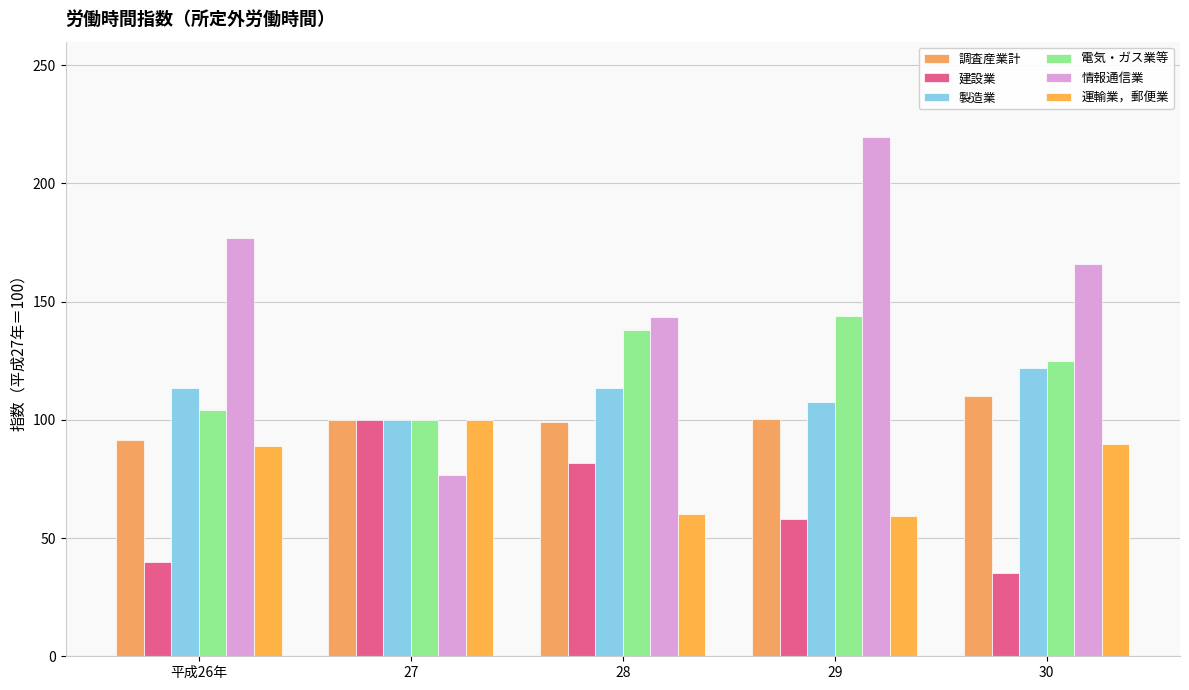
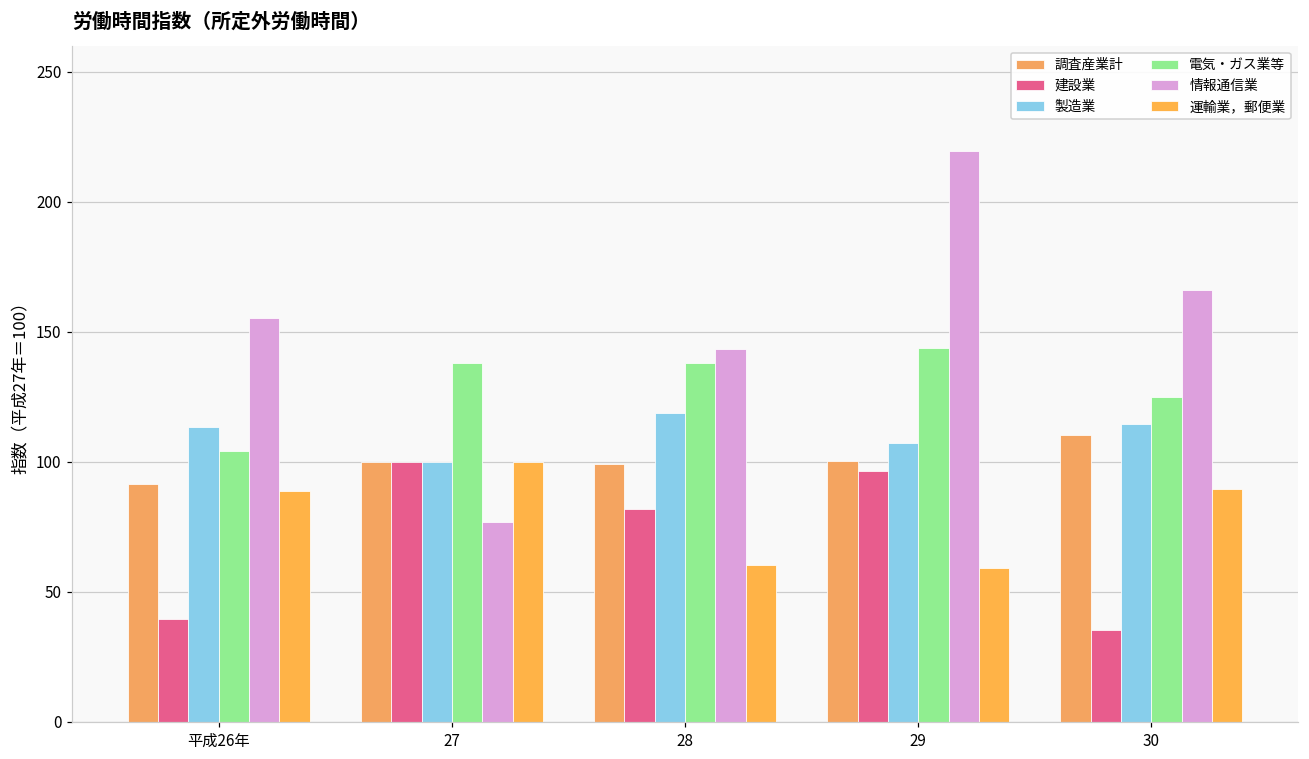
  {
    "建設業": {
      "平成26年": 40,
      "27": 100,
      "28": 82,
-     "29": 58,
+     "29": 97,
      "30": 35
    },
    "製造業": {
      "平成26年": 114,
      "27": 100,
-     "28": 113,
+     "28": 119,
      "29": 107,
-     "30": 122
+     "30": 115
    },
    "電気・ガス業等": {
      "平成26年": 104,
-     "27": 100,
+     "27": 138,
      "28": 138,
      "29": 144,
      "30": 125
    },
    "情報通信業": {
-     "平成26年": 177,
+     "平成26年": 155,
      "27": 77,
      "28": 143,
      "29": 220,
      "30": 166
    }
  }
